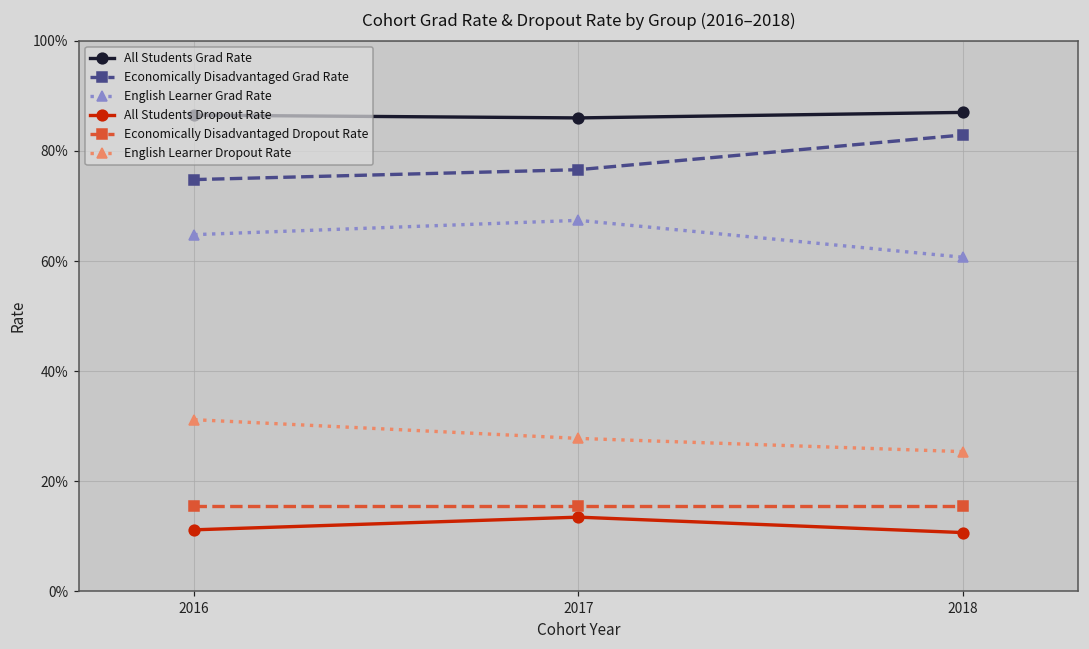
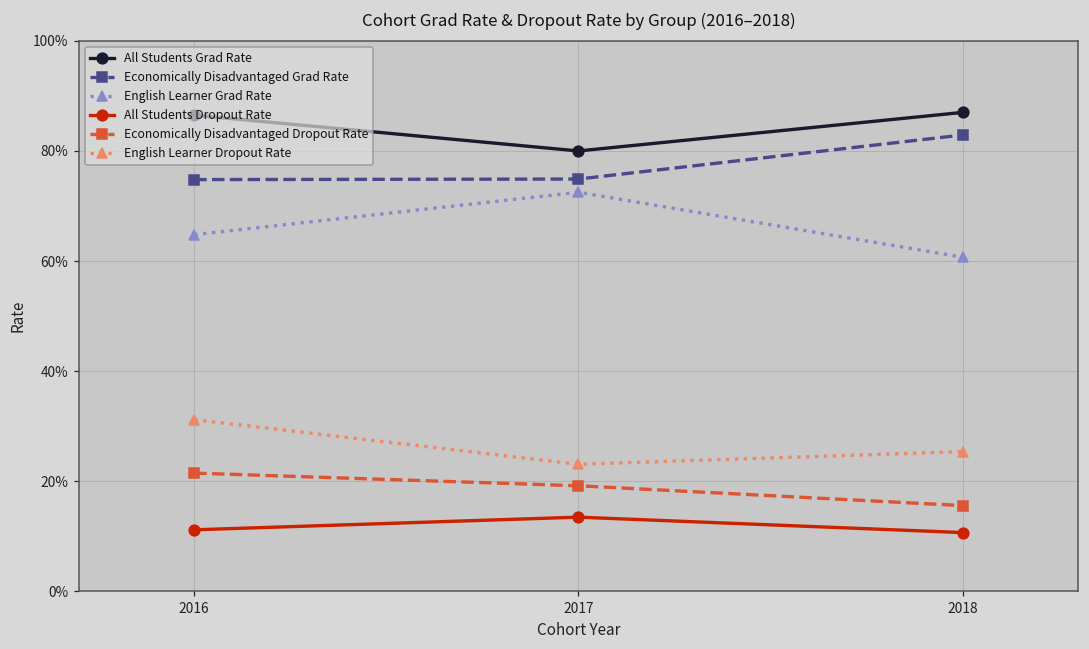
  {
    "All Students Grad Rate": {
-     "2017": "86%",
+     "2017": "80%",
      "2018": "87%"
    },
    "Economically Disadvantaged Grad Rate": {
      "2016": "75%",
-     "2017": "77%",
+     "2017": "75%",
      "2018": "83%"
    },
    "English Learner Grad Rate": {
      "2016": "65%",
-     "2017": "67%",
+     "2017": "73%",
      "2018": "61%"
    },
    "All Students Dropout Rate": {
      "2016": "11%",
      "2017": "14%",
      "2018": "11%"
    },
    "Economically Disadvantaged Dropout Rate": {
-     "2016": "16%",
-     "2017": "16%",
+     "2016": "22%",
+     "2017": "19%",
      "2018": "16%"
    },
    "English Learner Dropout Rate": {
      "2016": "31%",
-     "2017": "28%",
+     "2017": "23%",
      "2018": "25%"
    }
  }
